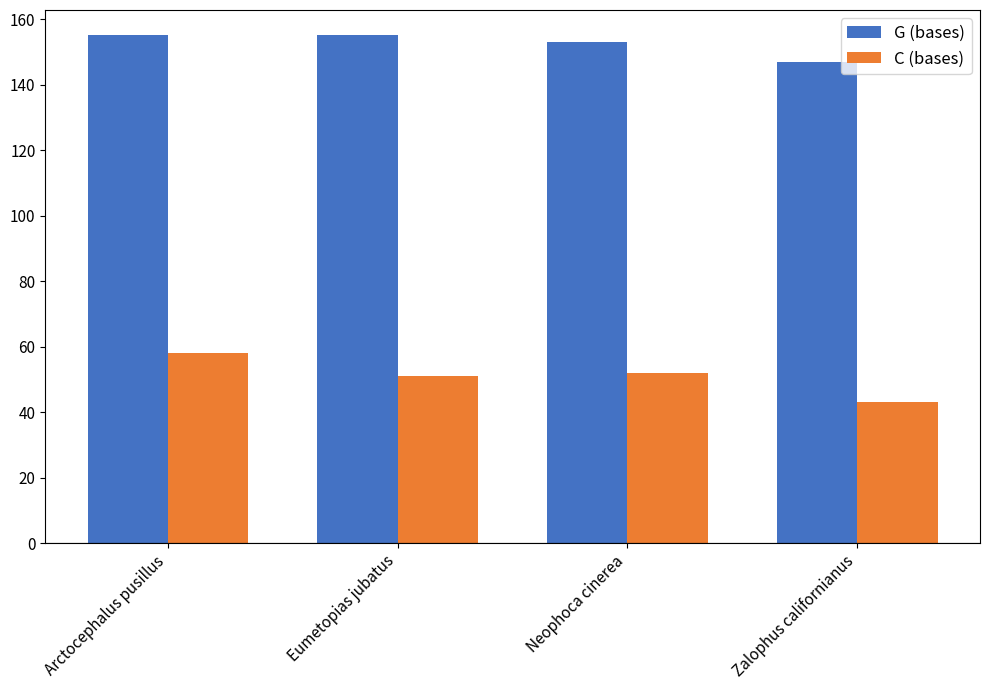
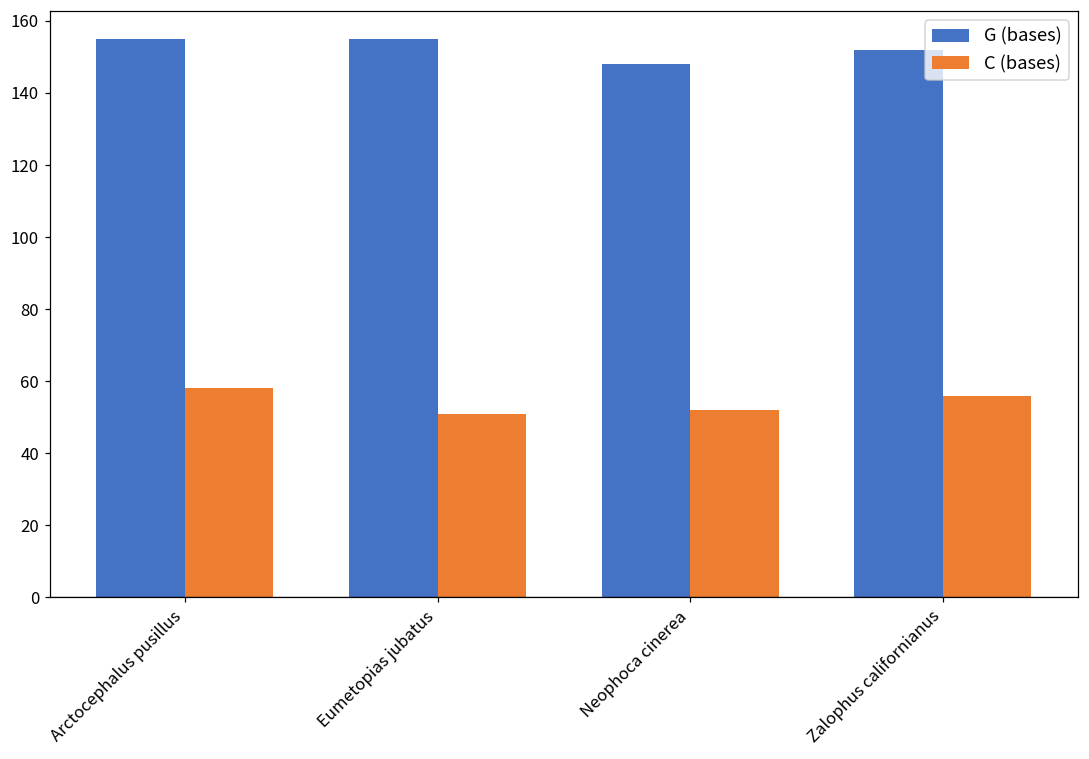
  {
    "G (bases)": {
      "Arctocephalus pusillus": 155,
      "Eumetopias jubatus": 155,
-     "Neophoca cinerea": 153,
-     "Zalophus californianus": 147
+     "Neophoca cinerea": 148,
+     "Zalophus californianus": 152
    },
    "C (bases)": {
      "Arctocephalus pusillus": 58,
      "Eumetopias jubatus": 51,
      "Neophoca cinerea": 52,
-     "Zalophus californianus": 43
+     "Zalophus californianus": 56
    }
  }
